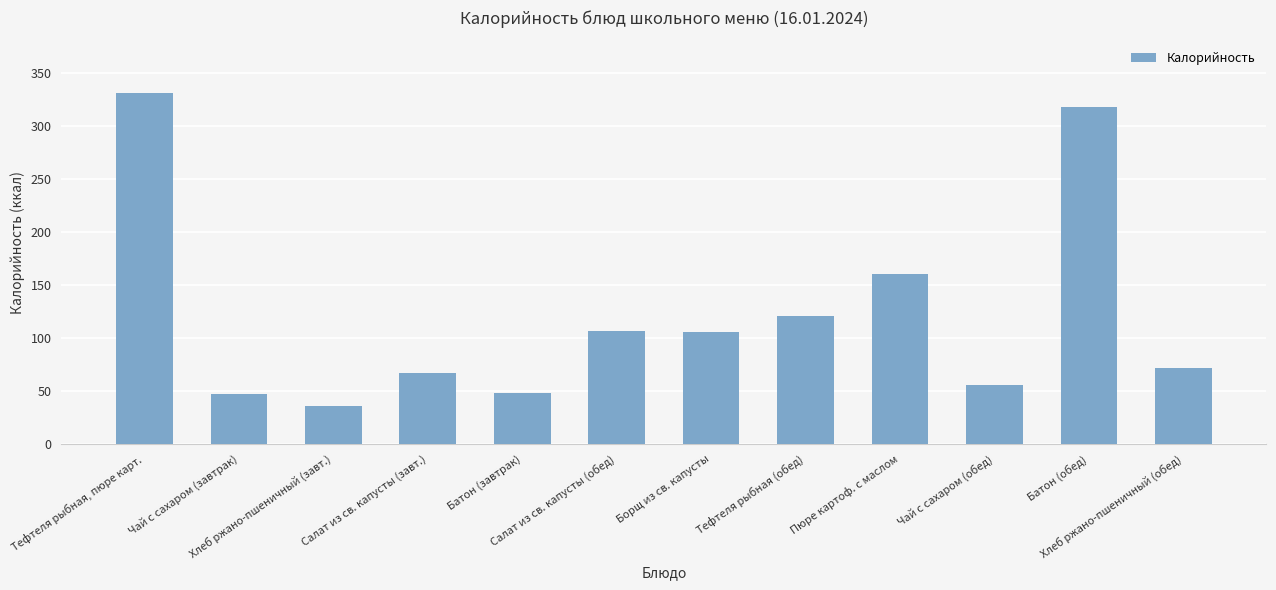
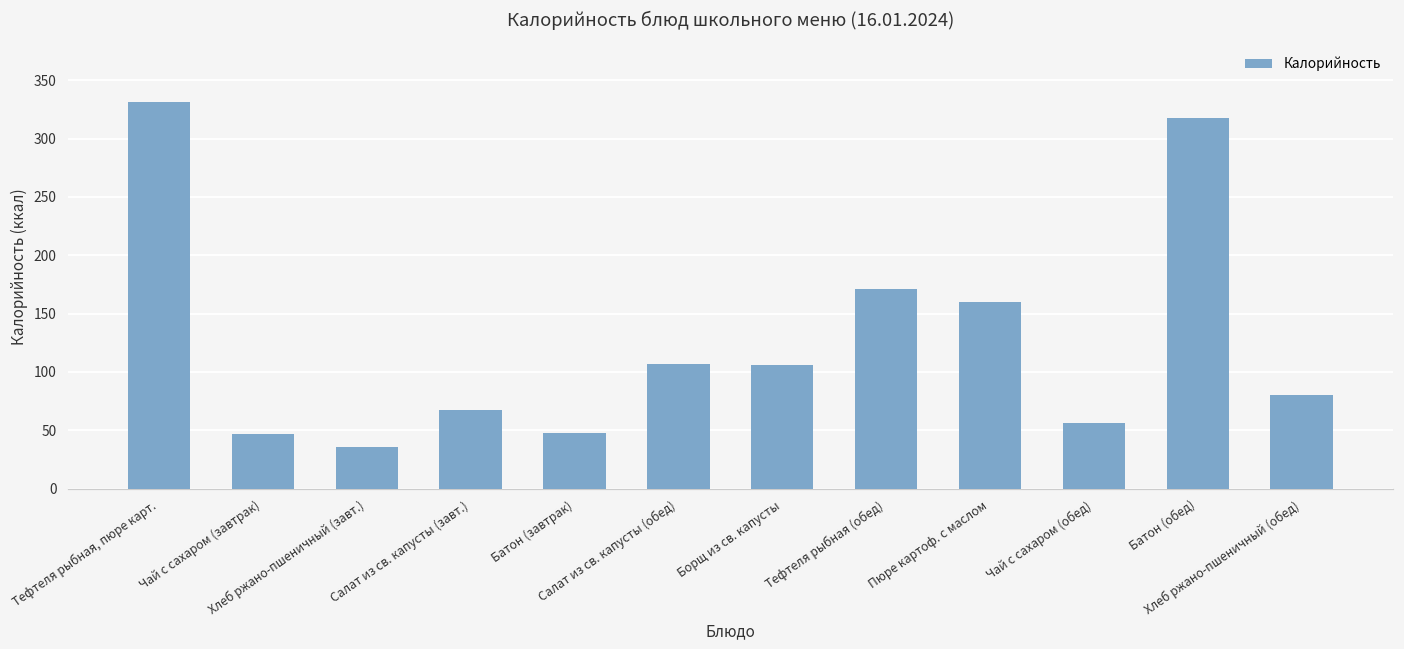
  {
    "Тефтеля рыбная, пюре карт.": 331,
    "Чай с сахаром (завтрак)": 47,
    "Хлеб ржано-пшеничный (завт.)": 36,
    "Салат из св. капусты (завт.)": 67,
    "Батон (завтрак)": 48,
    "Салат из св. капусты (обед)": 107,
    "Борщ из св. капусты": 106,
-   "Тефтеля рыбная (обед)": 121,
+   "Тефтеля рыбная (обед)": 171,
    "Пюре картоф. с маслом": 160,
    "Чай с сахаром (обед)": 56,
    "Батон (обед)": 318,
-   "Хлеб ржано-пшеничный (обед)": 72
+   "Хлеб ржано-пшеничный (обед)": 80
  }
